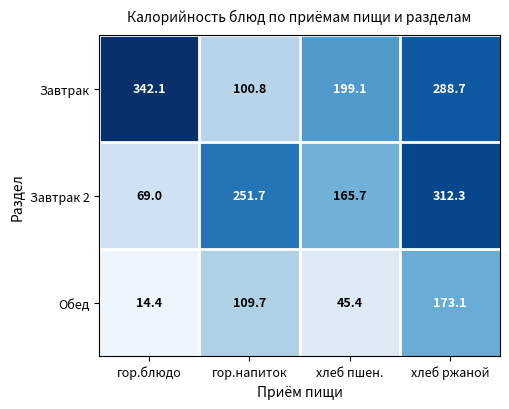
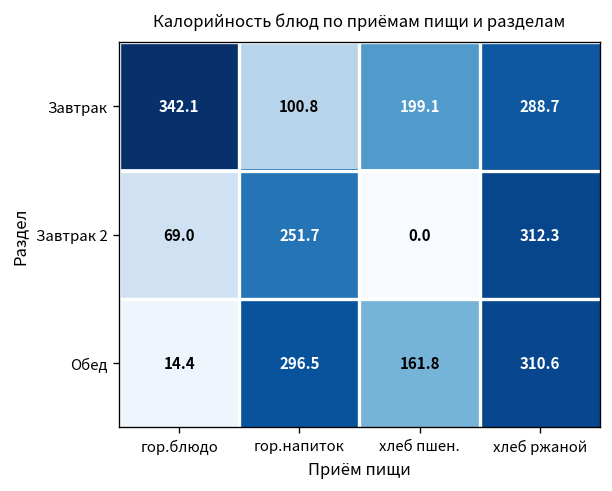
  {
    "Завтрак": {
      "гор.блюдо": 342.1,
      "гор.напиток": 100.8,
      "хлеб пшен.": 199.1,
      "хлеб ржаной": 288.7
    },
    "Завтрак 2": {
      "гор.блюдо": 69.0,
      "гор.напиток": 251.7,
-     "хлеб пшен.": 165.7,
+     "хлеб пшен.": 0.0,
      "хлеб ржаной": 312.3
    },
    "Обед": {
      "гор.блюдо": 14.4,
-     "гор.напиток": 109.7,
-     "хлеб пшен.": 45.4,
-     "хлеб ржаной": 173.1
+     "гор.напиток": 296.5,
+     "хлеб пшен.": 161.8,
+     "хлеб ржаной": 310.6
    }
  }
